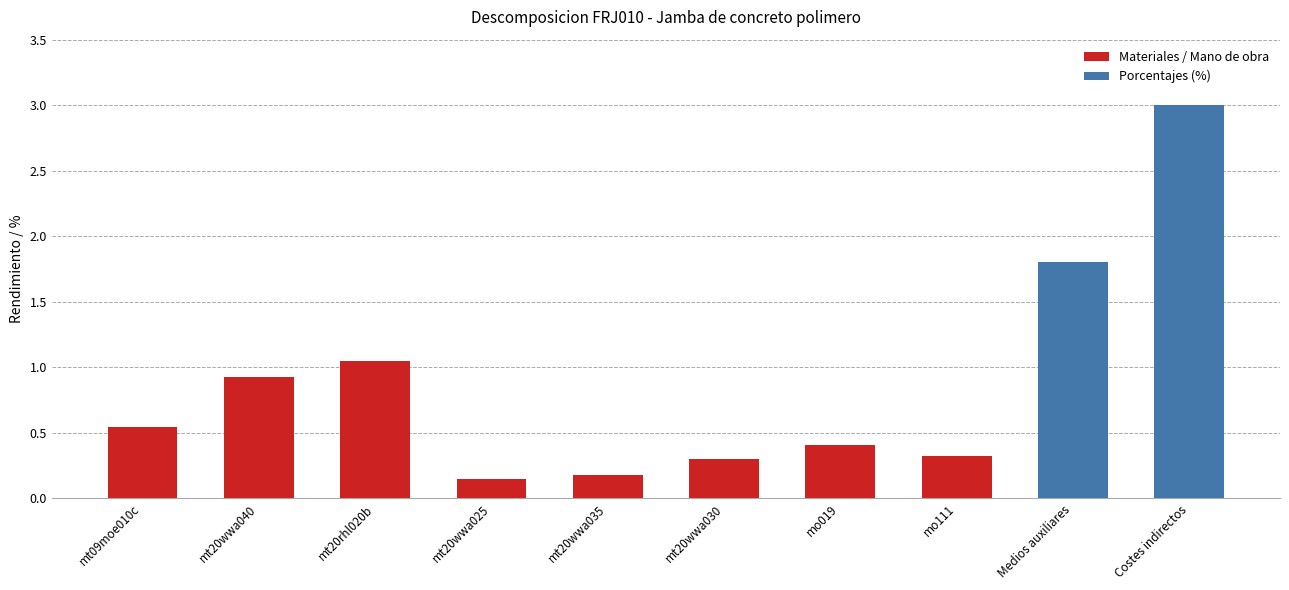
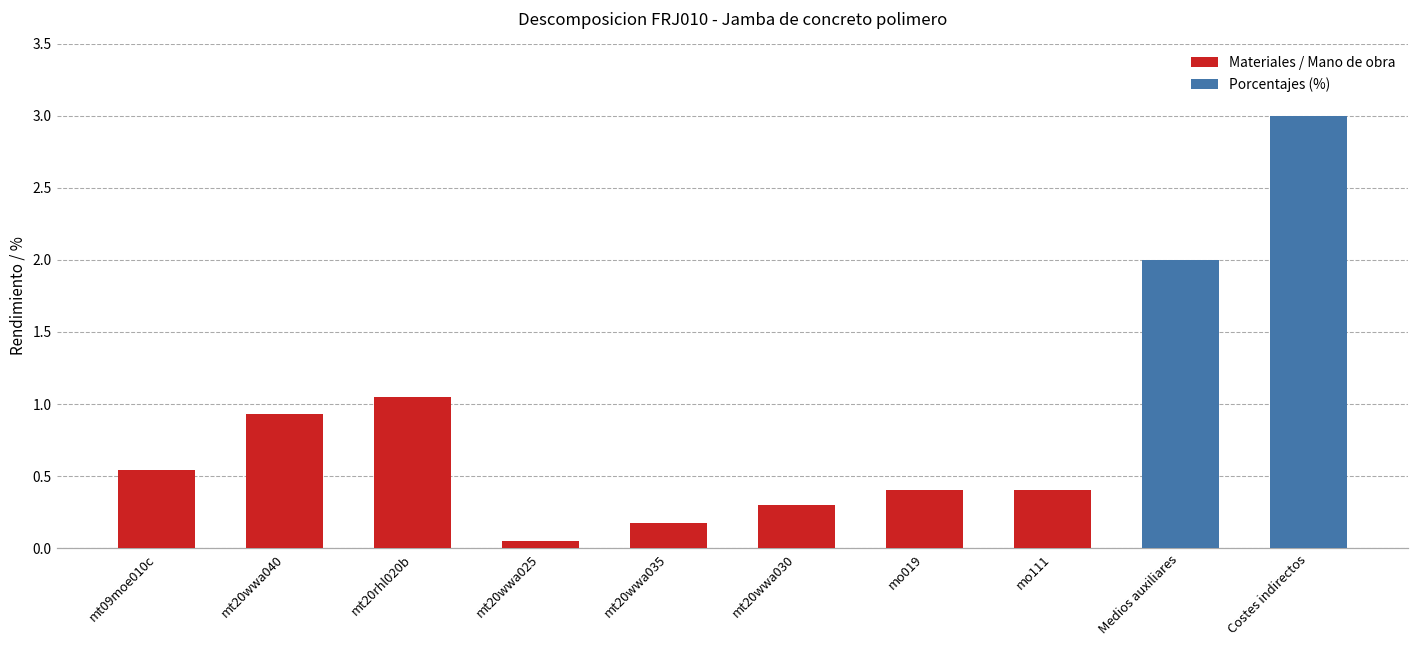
  {
    "Materiales / Mano de obra": {
      "mt09moe010c": 0.54,
      "mt20wwa040": 0.93,
      "mt20rhl020b": 1.05,
-     "mt20wwa025": 0.15,
+     "mt20wwa025": 0.05,
      "mt20wwa035": 0.18,
      "mt20wwa030": 0.30,
      "mo019": 0.40,
-     "mo111": 0.33
+     "mo111": 0.40
    },
    "Porcentajes (%)": {
-     "Medios auxiliares": 1.8,
+     "Medios auxiliares": 2.0,
      "Costes indirectos": 3.0
    }
  }
